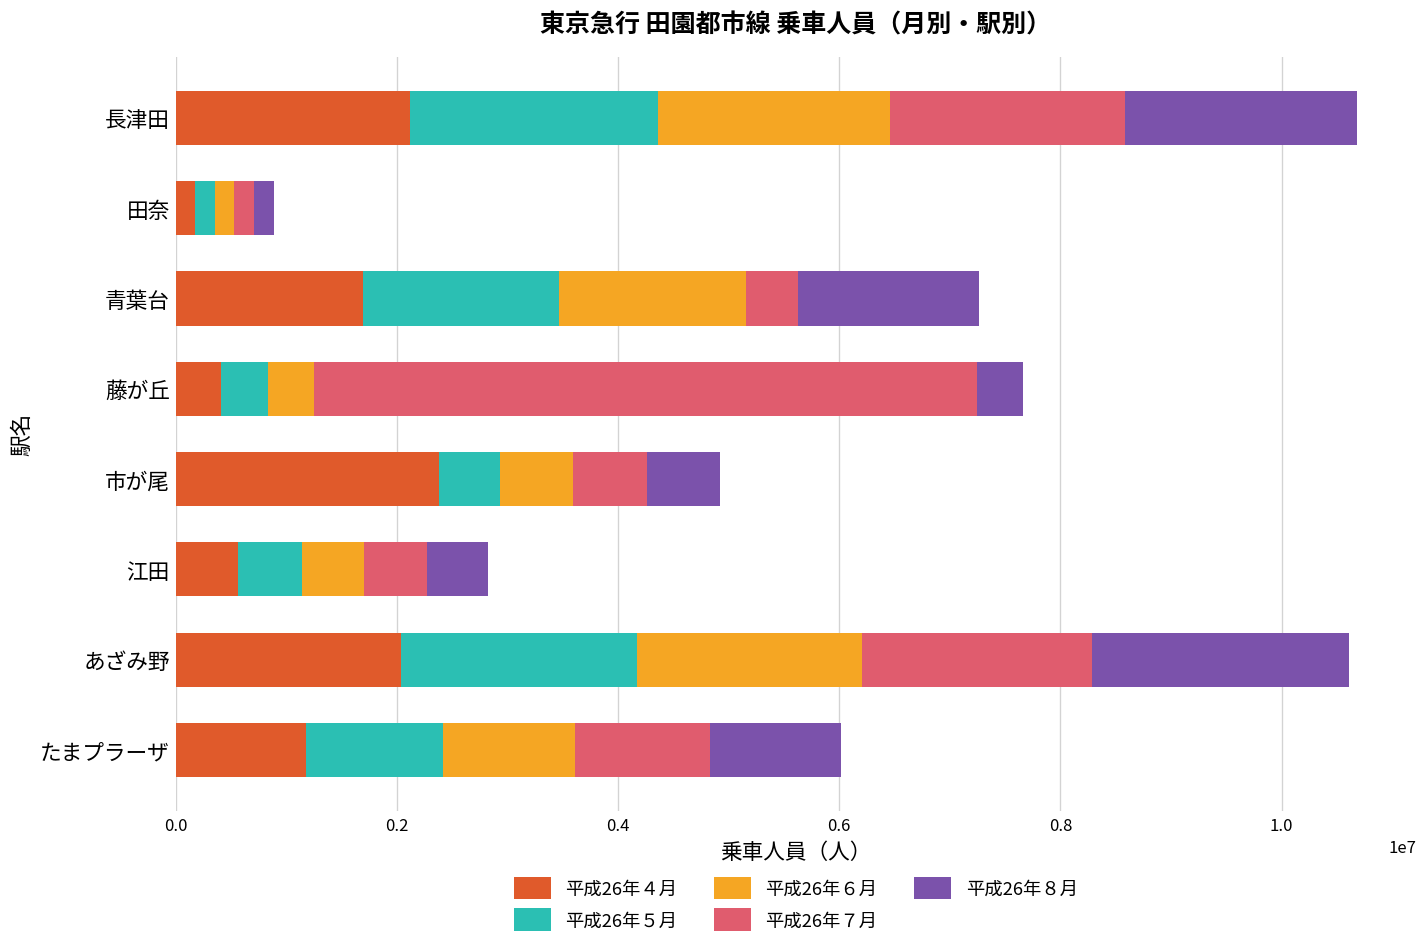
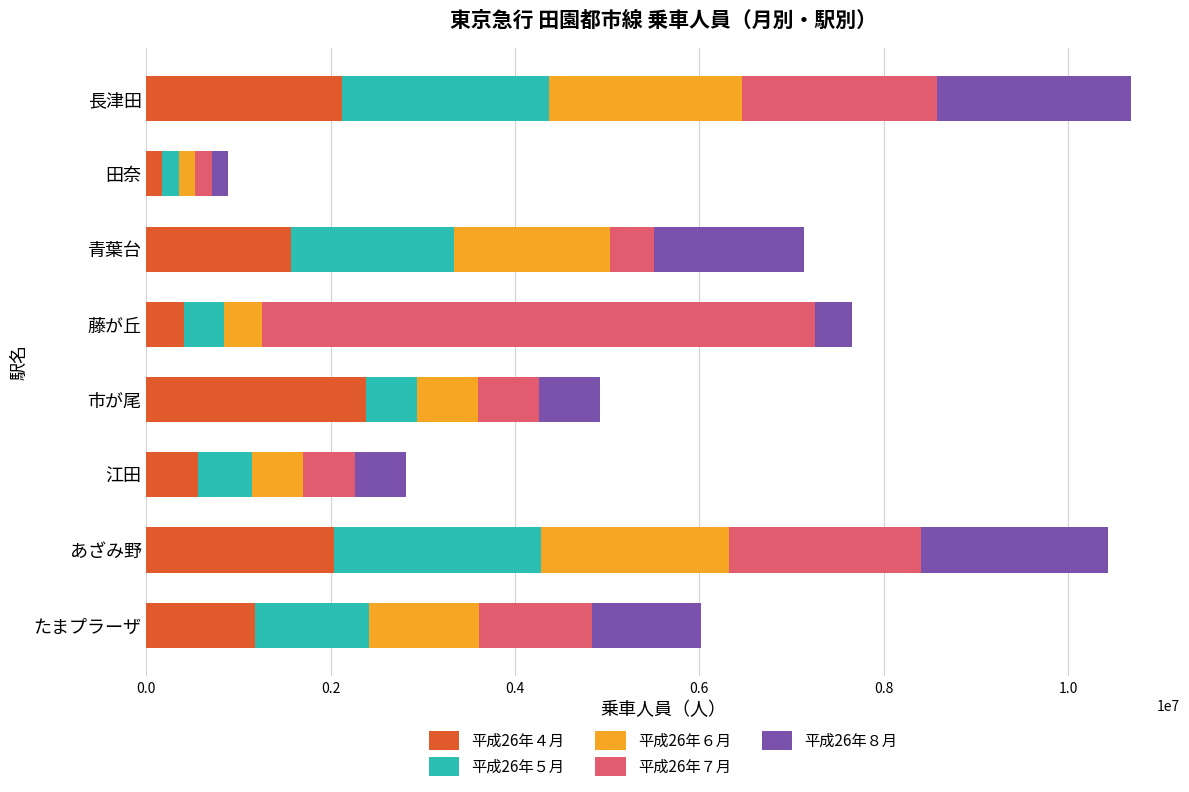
  {
    "平成26年４月": {
      "長津田": 2100000,
      "田奈": 200000,
-     "青葉台": 1700000,
+     "青葉台": 1600000,
      "藤が丘": 400000,
      "市が尾": 2400000,
      "江田": 600000,
      "あざみ野": 2000000,
      "たまプラーザ": 1200000
    },
    "平成26年５月": {
      "長津田": 2200000,
      "田奈": 200000,
      "青葉台": 1800000,
      "藤が丘": 400000,
      "市が尾": 600000,
      "江田": 600000,
-     "あざみ野": 2100000,
+     "あざみ野": 2200000,
      "たまプラーザ": 1200000
    },
    "平成26年６月": {
      "長津田": 2100000,
      "田奈": 200000,
      "青葉台": 1700000,
      "藤が丘": 400000,
      "市が尾": 700000,
      "江田": 600000,
      "あざみ野": 2000000,
      "たまプラーザ": 1200000
    },
    "平成26年７月": {
      "長津田": 2100000,
      "田奈": 200000,
      "青葉台": 500000,
      "藤が丘": 6000000,
      "市が尾": 700000,
      "江田": 600000,
      "あざみ野": 2100000,
      "たまプラーザ": 1200000
    },
    "平成26年８月": {
      "長津田": 2100000,
      "田奈": 200000,
      "青葉台": 1600000,
      "藤が丘": 400000,
      "市が尾": 700000,
      "江田": 600000,
-     "あざみ野": 2300000,
+     "あざみ野": 2000000,
      "たまプラーザ": 1200000
    }
  }
